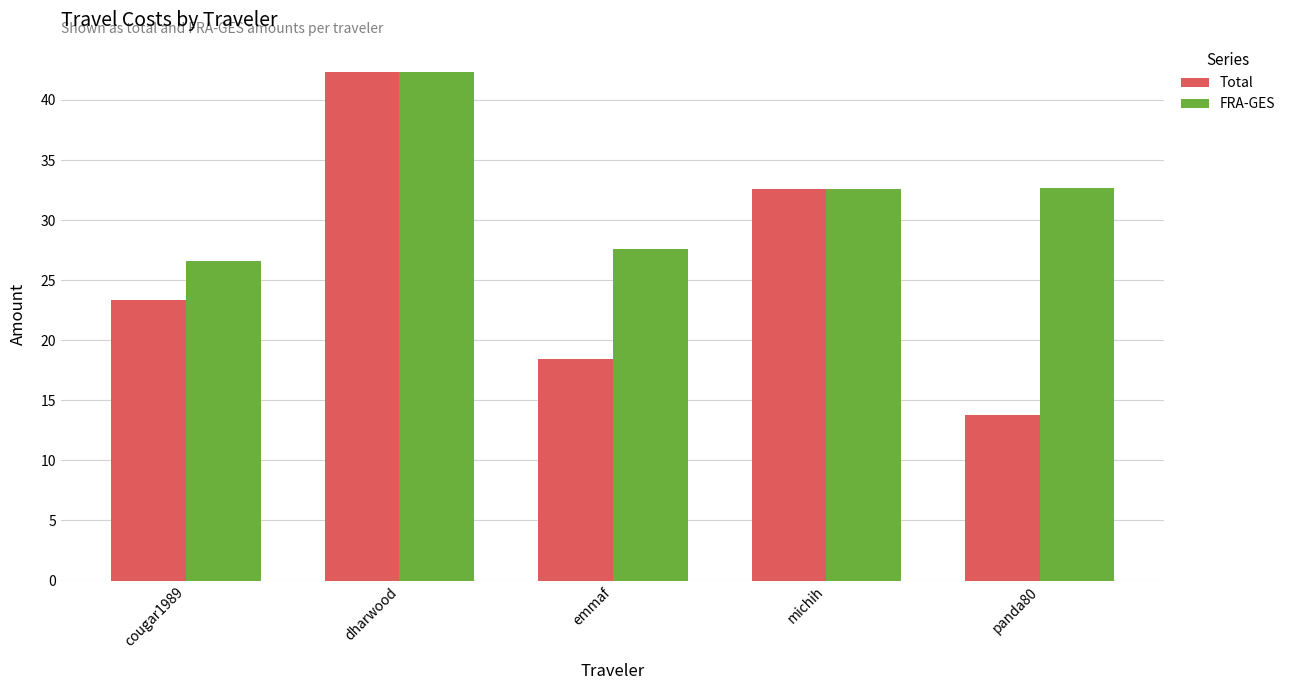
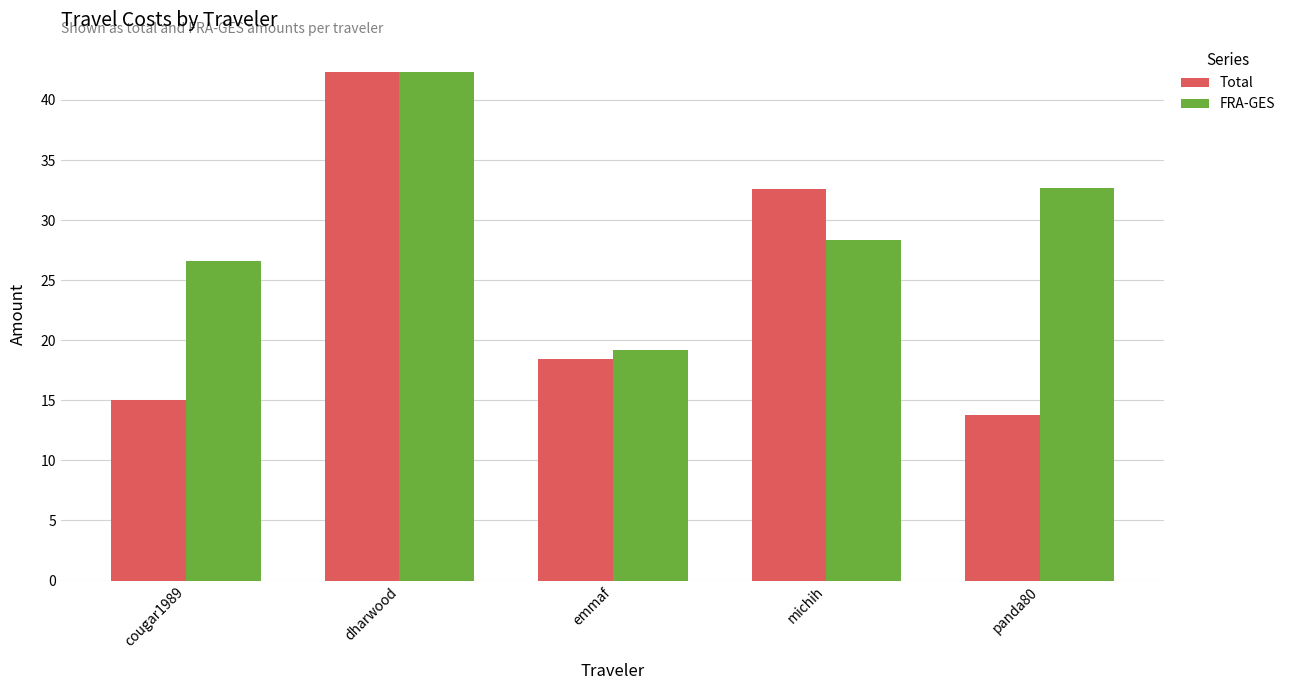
  {
    "Total": {
-     "cougar1989": 23.3,
+     "cougar1989": 15.1,
      "dharwood": 42.3,
      "emmaf": 18.5,
      "michih": 32.6,
      "panda80": 13.7
    },
    "FRA-GES": {
      "cougar1989": 26.6,
      "dharwood": 42.3,
-     "emmaf": 27.6,
-     "michih": 32.6,
+     "emmaf": 19.2,
+     "michih": 28.4,
      "panda80": 32.7
    }
  }
